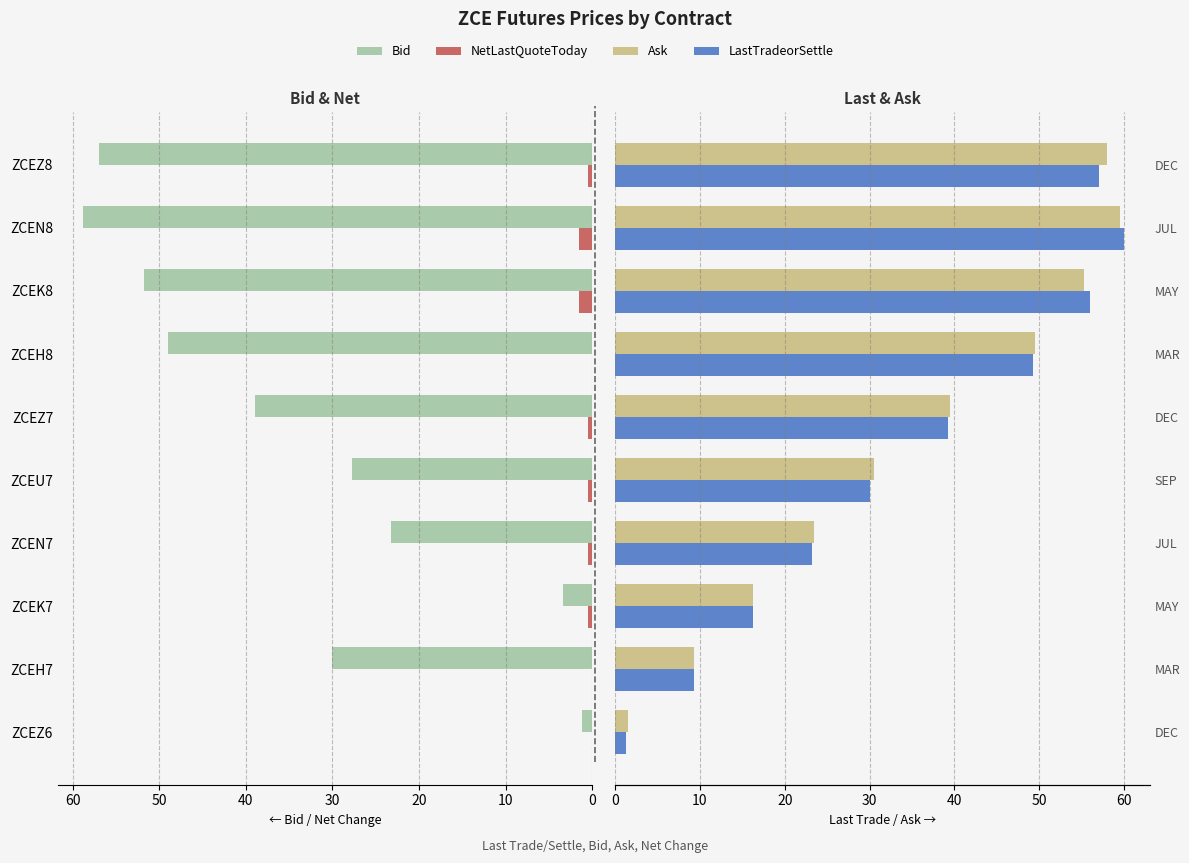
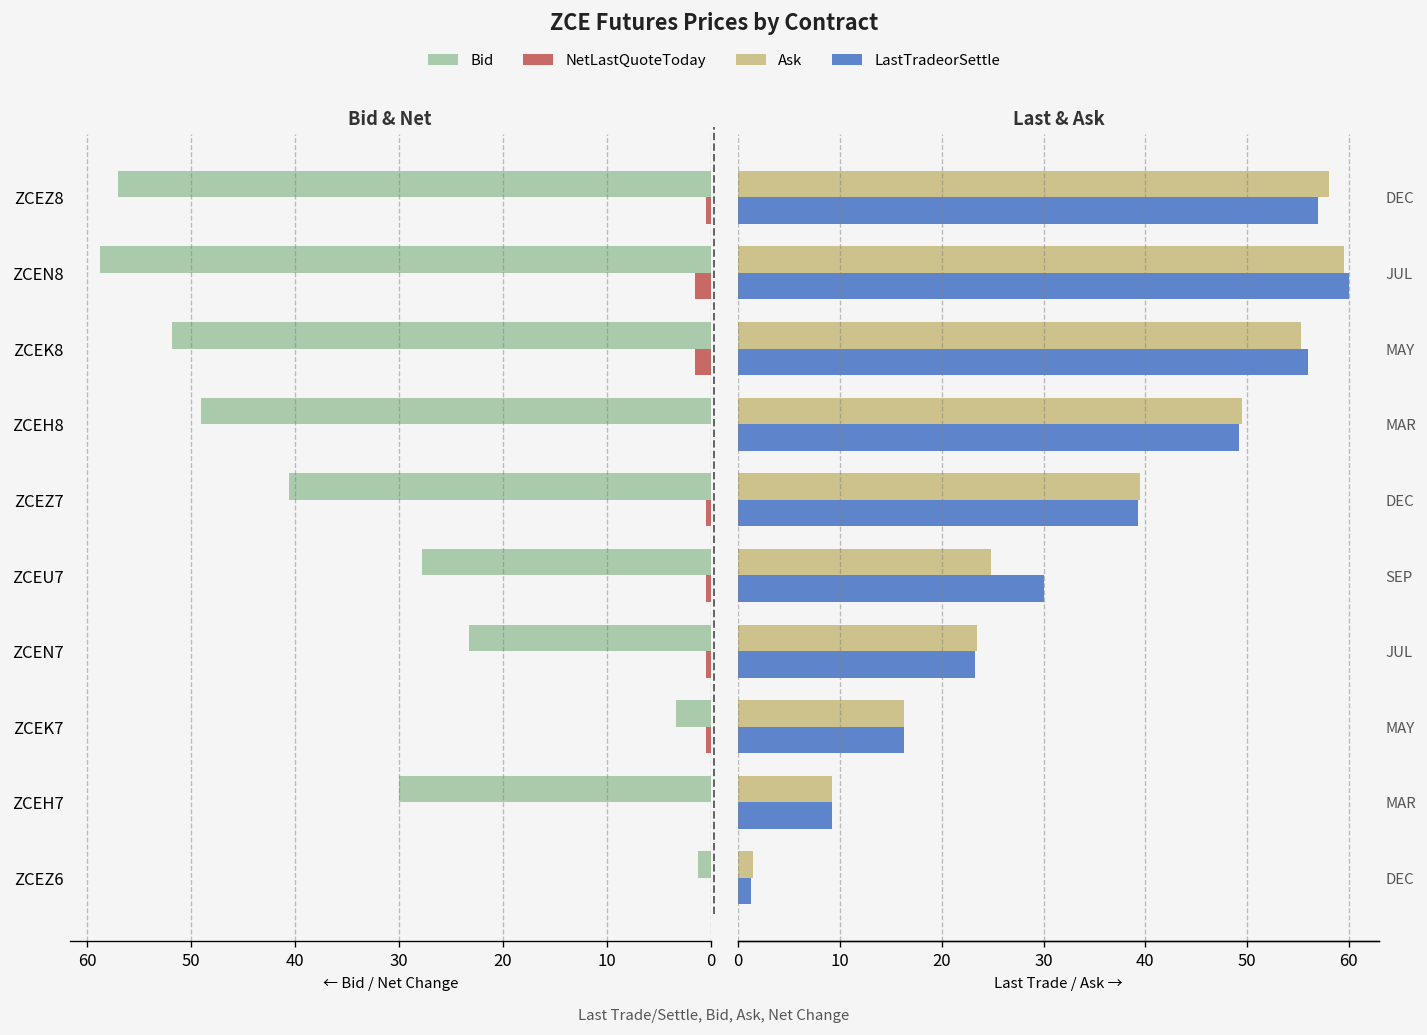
  {
    "Bid & Net": {
      "Bid": {
        "ZCEZ8": 57,
        "ZCEN8": 59,
        "ZCEK8": 52,
        "ZCEH8": 49,
-       "ZCEZ7": 39,
+       "ZCEZ7": 41,
        "ZCEU7": 28,
        "ZCEN7": 23,
        "ZCEK7": 3,
        "ZCEH7": 30,
        "ZCEZ6": 1
      },
      "NetLastQuoteToday": {
        "ZCEZ8": 1,
        "ZCEN8": 2,
        "ZCEK8": 2,
        "ZCEH8": 0,
        "ZCEZ7": 1,
        "ZCEU7": 1,
        "ZCEN7": 1,
        "ZCEK7": 1,
        "ZCEH7": 0,
        "ZCEZ6": 0
      }
    },
    "Last & Ask": {
      "Ask": {
-       "SEP": 31
+       "SEP": 25
      },
      "LastTradeorSettle": {
        "SEP": 30
      }
    }
  }
